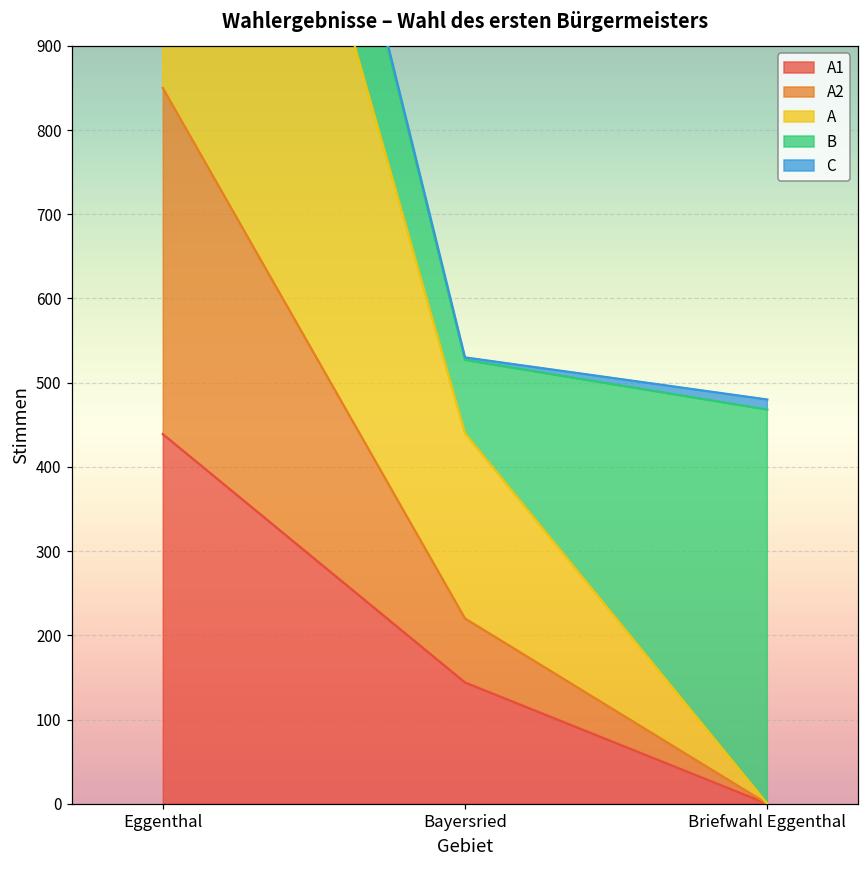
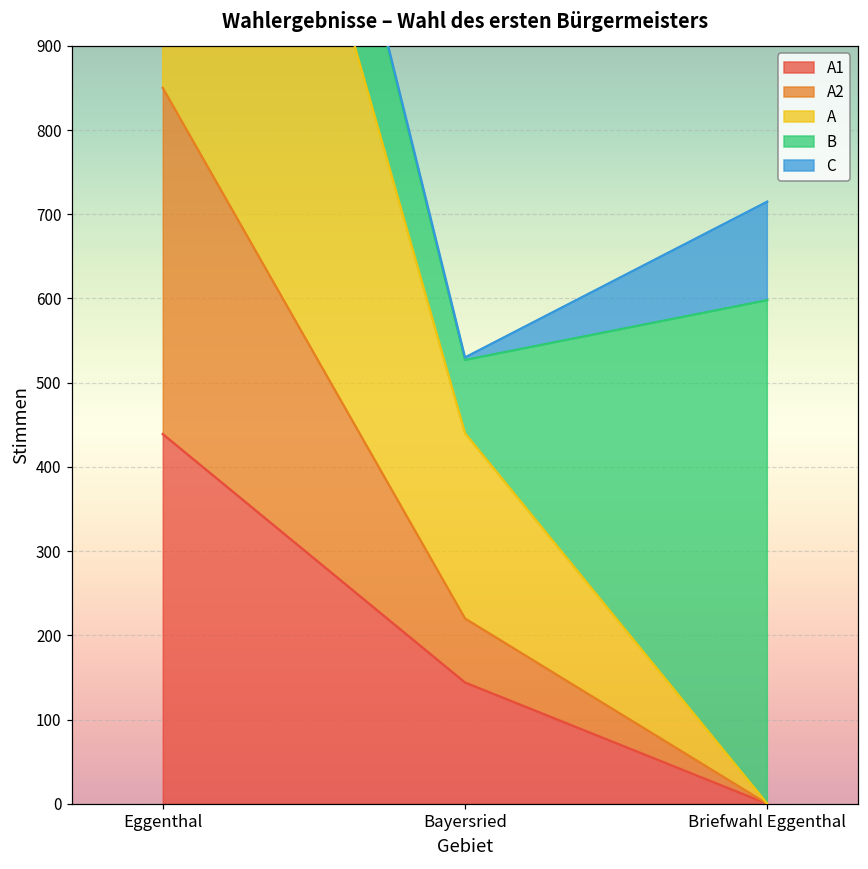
  {
    "A": {
      "Bayersried": 220
    },
    "B": {
-     "Briefwahl Eggenthal": 470
+     "Briefwahl Eggenthal": 600
    },
    "C": {
-     "Briefwahl Eggenthal": 10
+     "Briefwahl Eggenthal": 120
    }
  }
